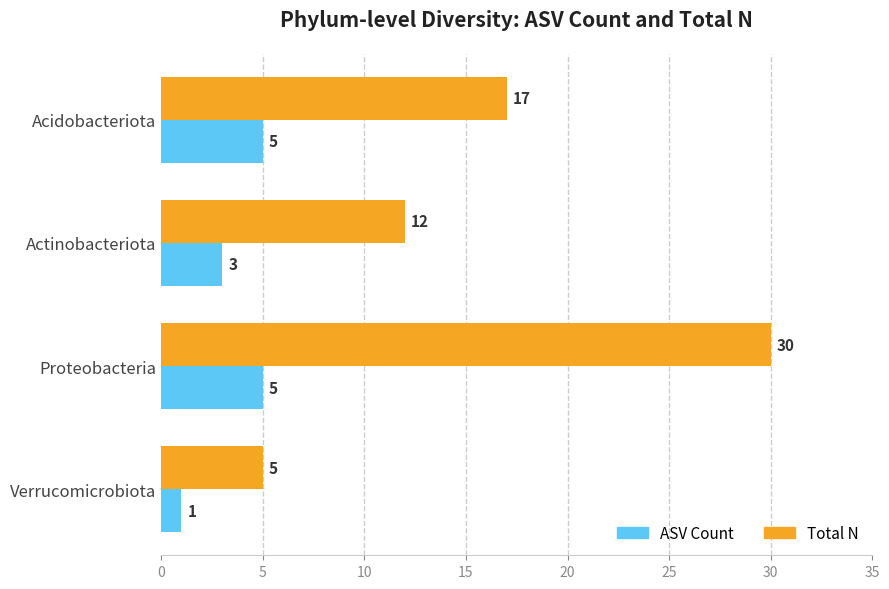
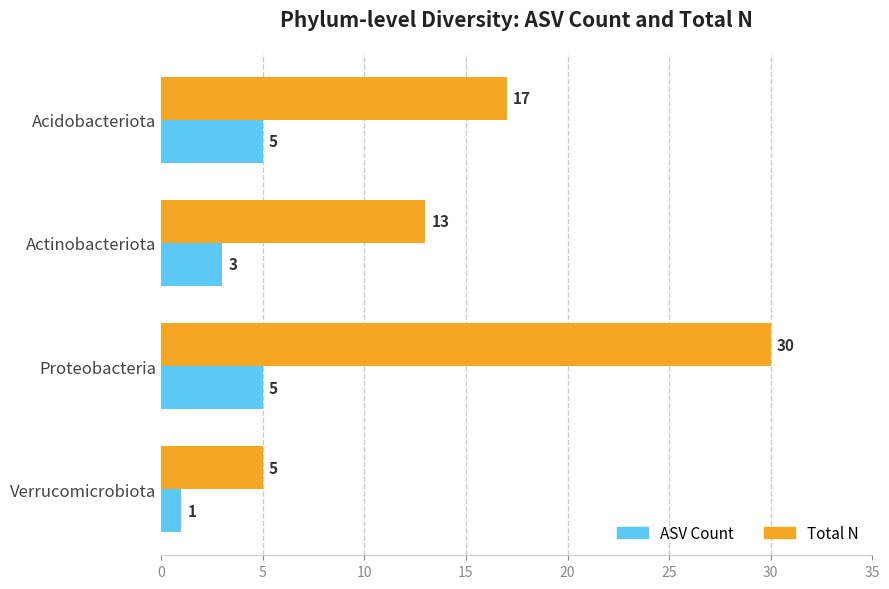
  {
    "ASV Count": {
      "Acidobacteriota": 5,
      "Actinobacteriota": 3,
      "Proteobacteria": 5,
      "Verrucomicrobiota": 1
    },
    "Total N": {
      "Acidobacteriota": 17,
-     "Actinobacteriota": 12,
+     "Actinobacteriota": 13,
      "Proteobacteria": 30,
      "Verrucomicrobiota": 5
    }
  }
